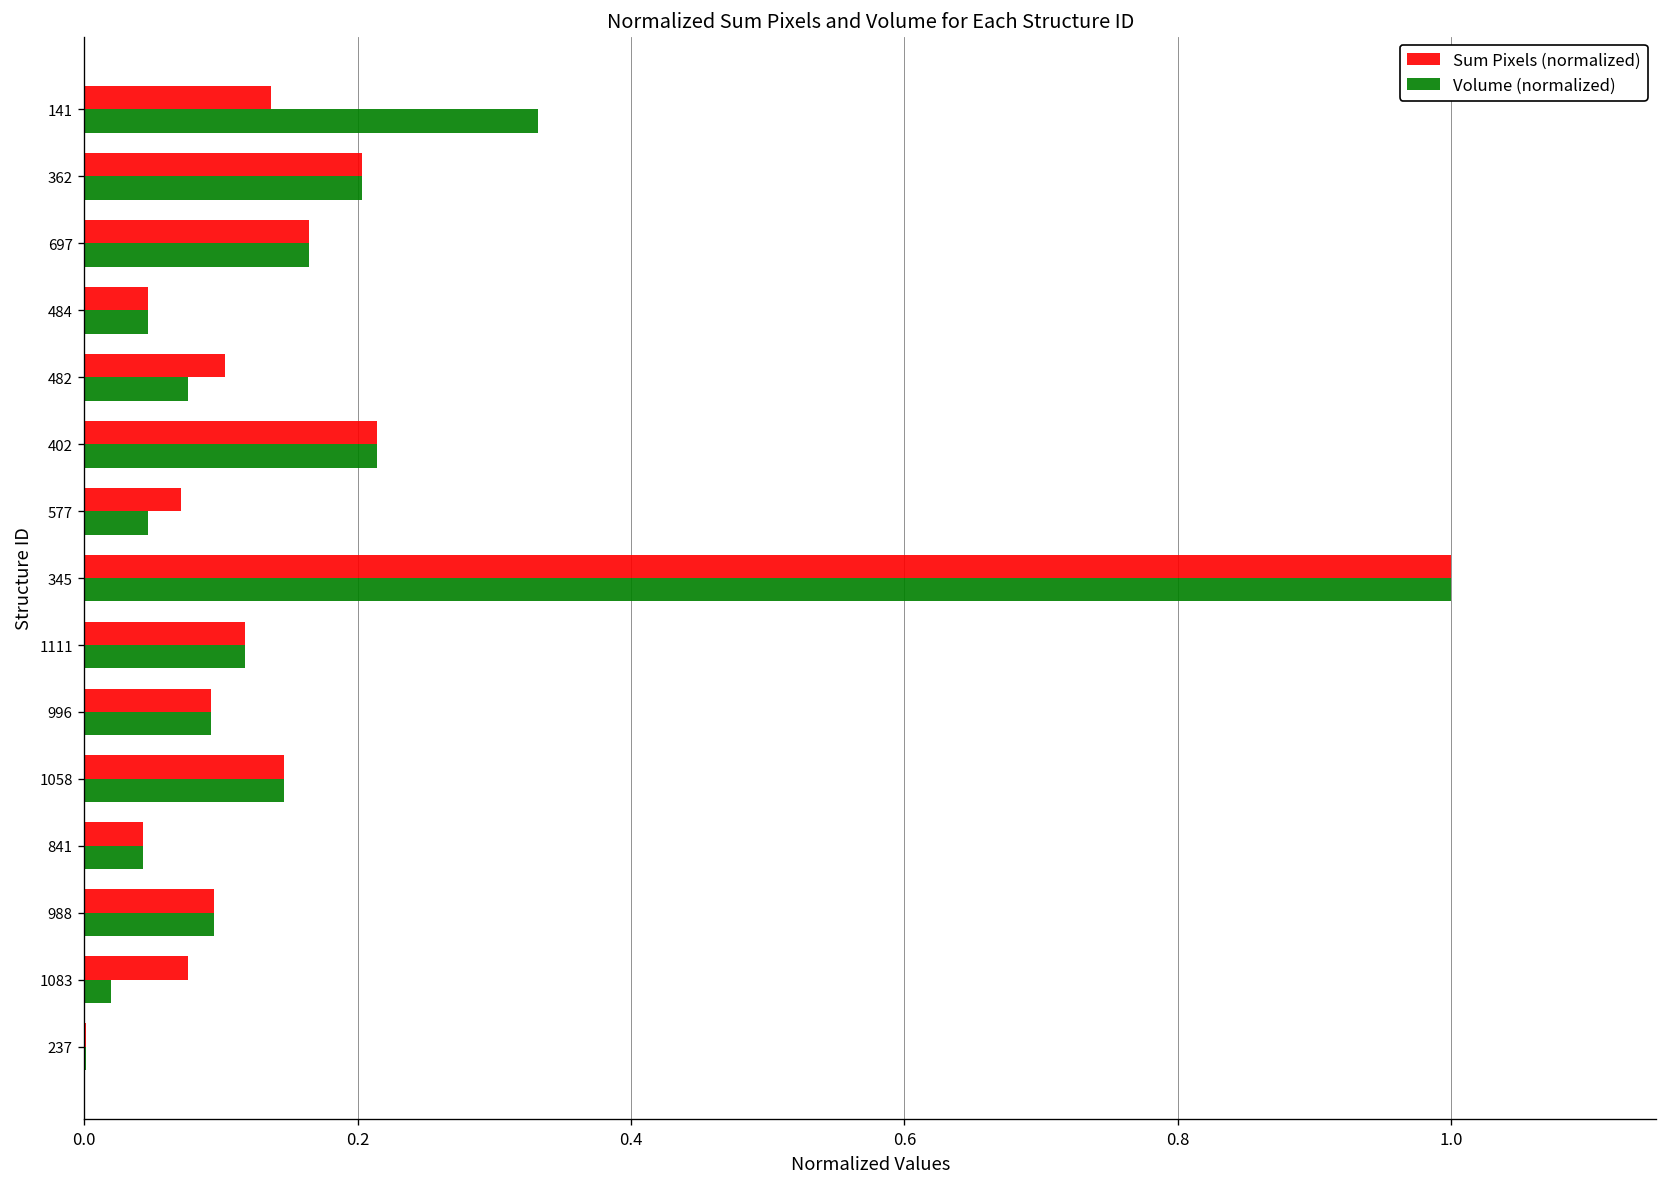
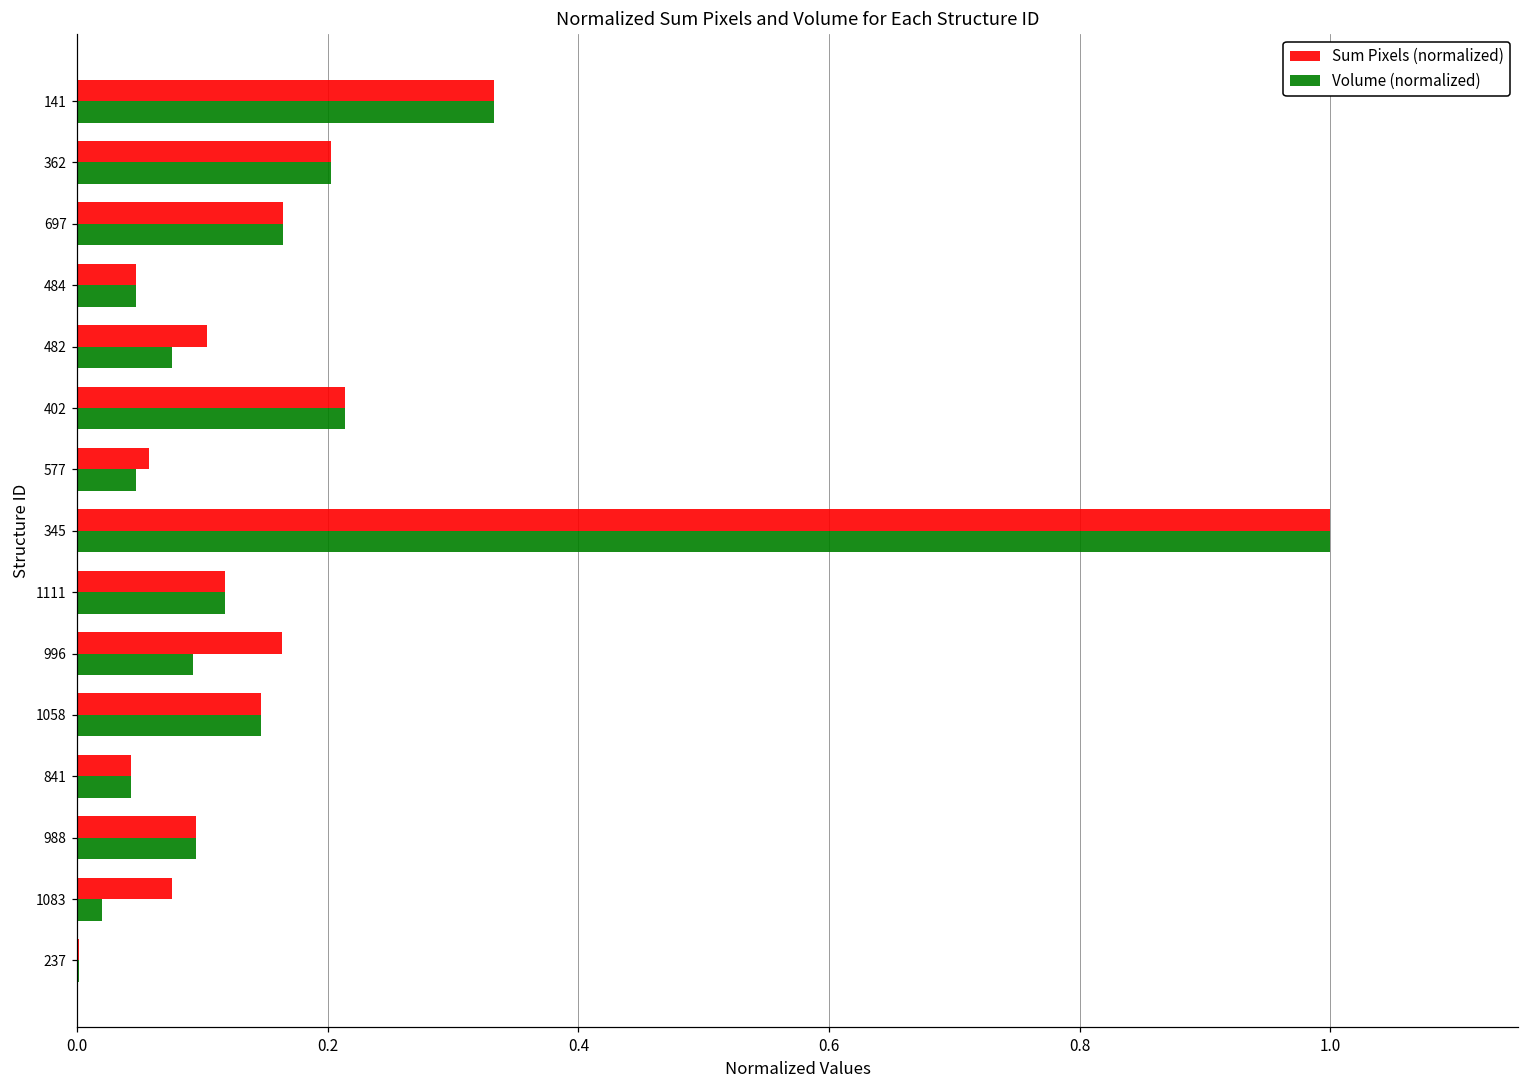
  {
    "Sum Pixels (normalized)": {
-     "141": 0.137,
+     "141": 0.332,
      "362": 0.203,
      "697": 0.164,
      "484": 0.047,
      "482": 0.103,
      "402": 0.214,
-     "577": 0.071,
+     "577": 0.058,
      "345": 1.000,
      "1111": 0.118,
-     "996": 0.092,
+     "996": 0.163,
      "1058": 0.146,
      "841": 0.043,
      "988": 0.095,
      "1083": 0.076
    },
    "Volume (normalized)": {
      "141": 0.332,
      "362": 0.203,
      "697": 0.164,
      "484": 0.047,
      "482": 0.076,
      "402": 0.214,
      "577": 0.047,
      "345": 1.000,
      "1111": 0.118,
      "996": 0.092,
      "1058": 0.146,
      "841": 0.043,
      "988": 0.095,
      "1083": 0.020
    }
  }
